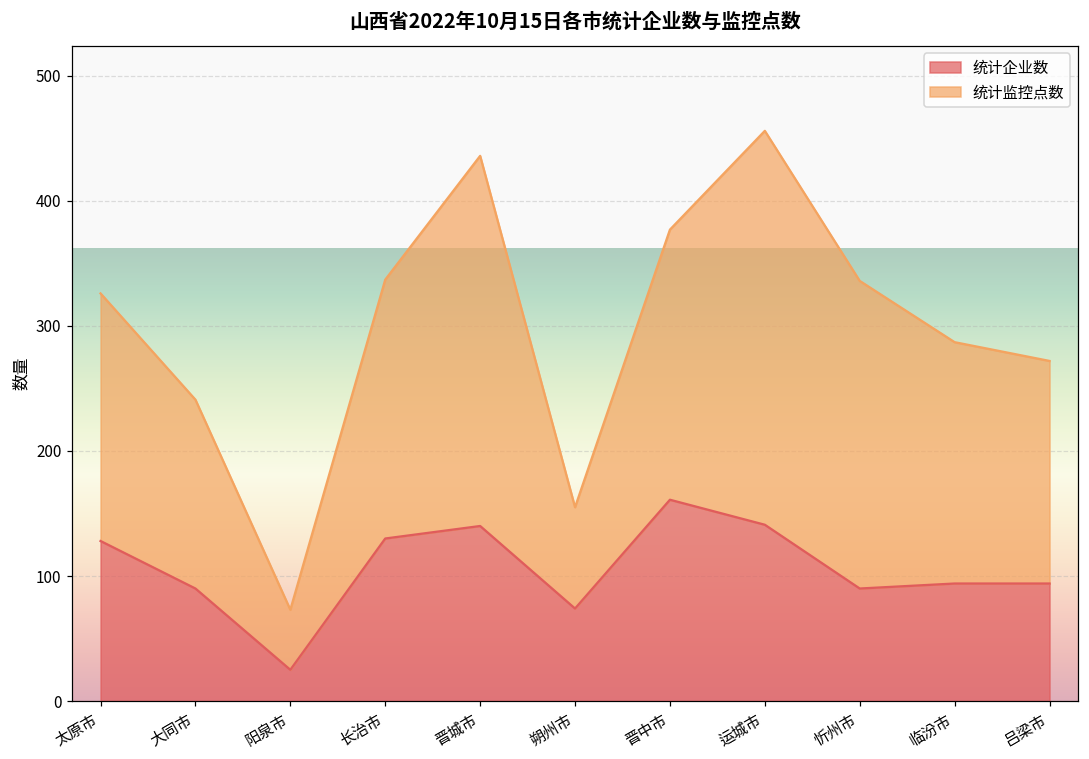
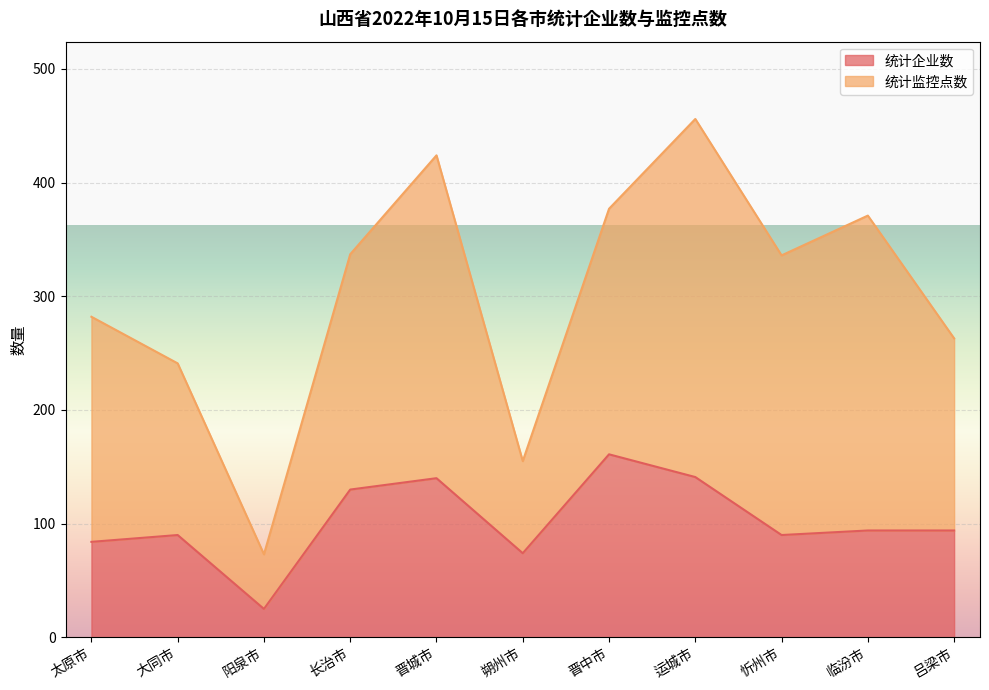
  {
    "统计企业数": {
-     "太原市": 128,
+     "太原市": 84,
      "大同市": 90,
      "阳泉市": 25,
      "长治市": 130,
      "晋城市": 140,
      "朔州市": 74,
      "晋中市": 161,
      "运城市": 141,
      "忻州市": 90,
      "临汾市": 94,
      "吕梁市": 94
    },
    "统计监控点数": {
      "太原市": 198,
      "大同市": 151,
      "阳泉市": 48,
      "长治市": 207,
-     "晋城市": 296,
+     "晋城市": 284,
      "朔州市": 81,
      "晋中市": 216,
      "运城市": 315,
      "忻州市": 246,
-     "临汾市": 193,
-     "吕梁市": 178
+     "临汾市": 277,
+     "吕梁市": 169
    }
  }
